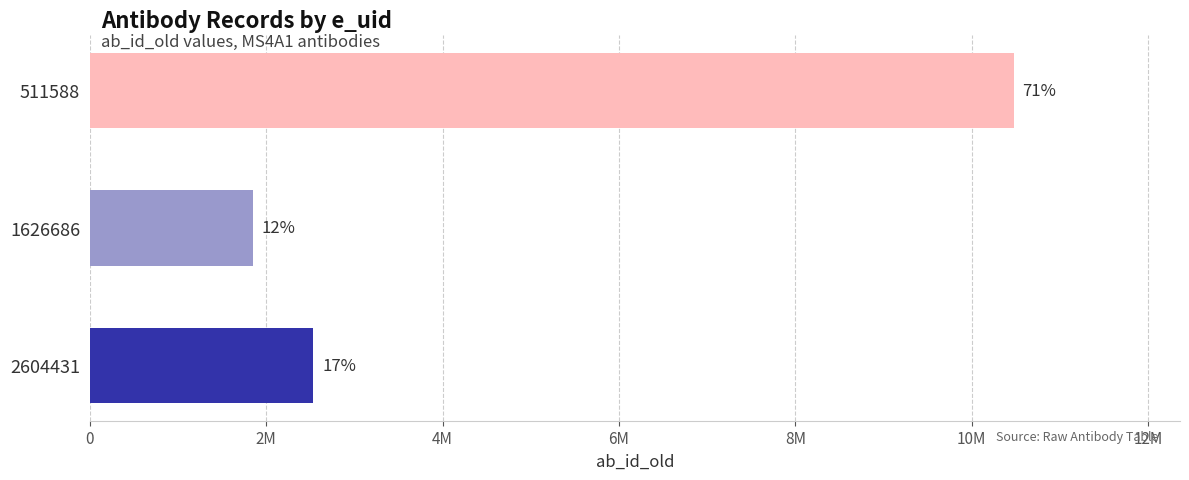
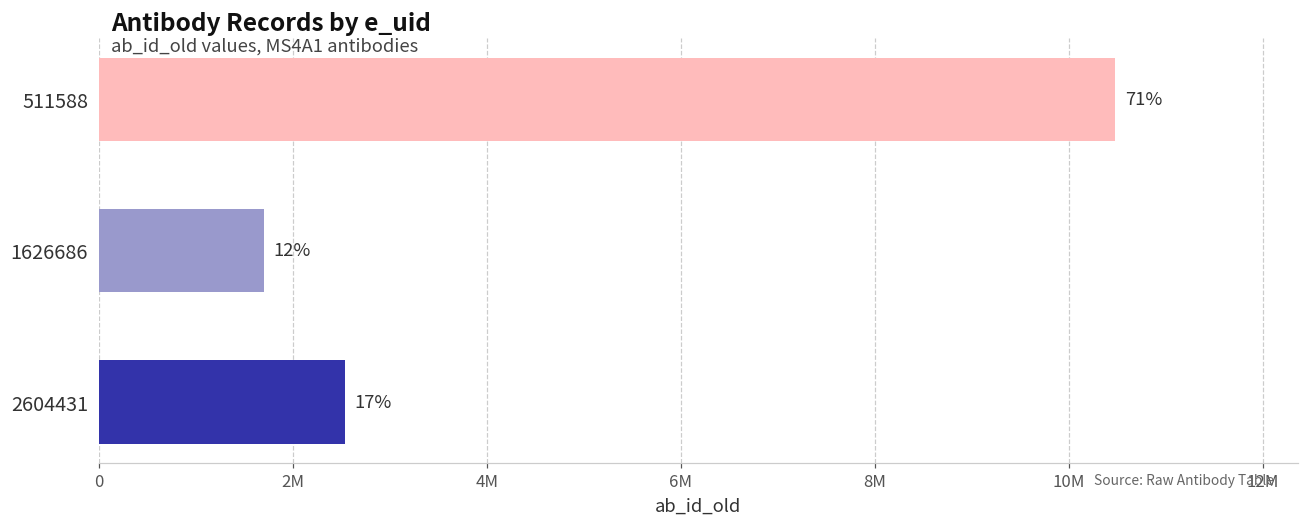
  {
-   "1626686": 1800000
+   "1626686": 1700000
  }
